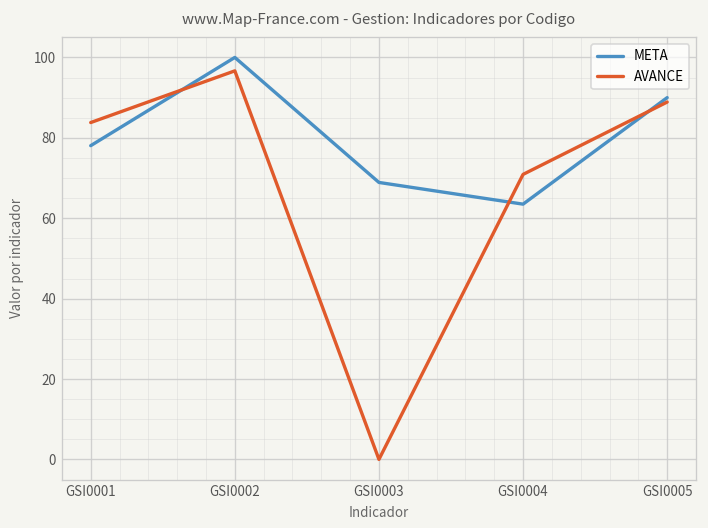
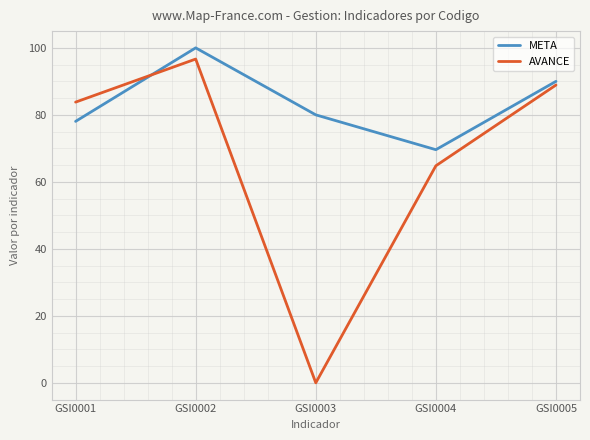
  {
    "META": {
      "GSI0001": 78,
      "GSI0002": 100,
-     "GSI0003": 69,
-     "GSI0004": 64,
+     "GSI0003": 80,
+     "GSI0004": 70,
      "GSI0005": 90
    },
    "AVANCE": {
      "GSI0001": 84,
      "GSI0002": 97,
      "GSI0003": 0,
-     "GSI0004": 71,
+     "GSI0004": 65,
      "GSI0005": 89
    }
  }
